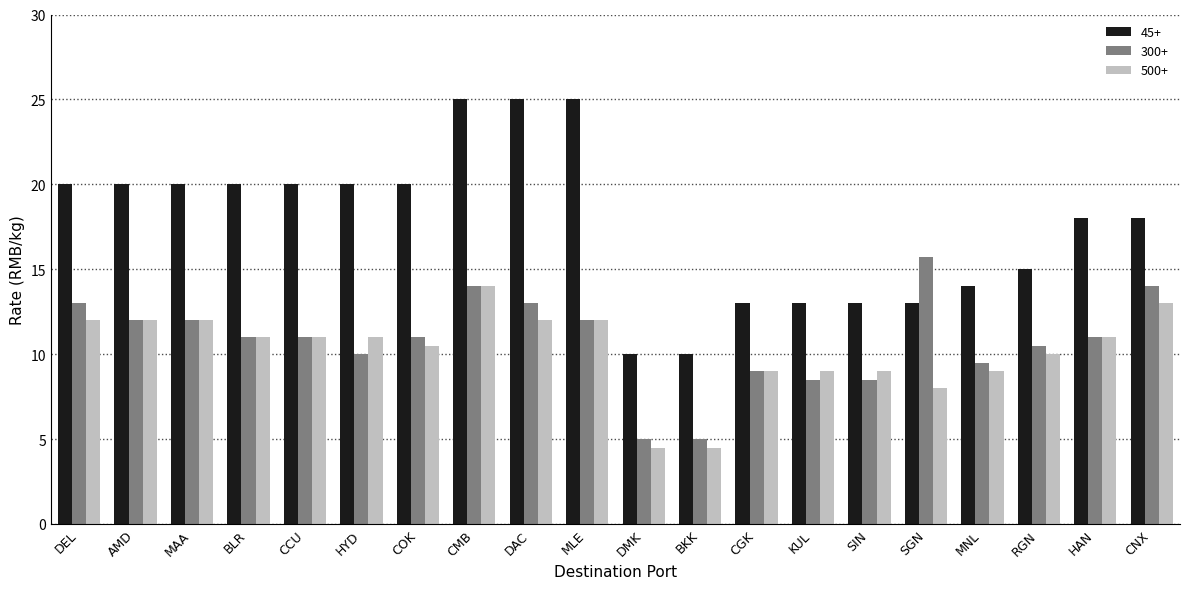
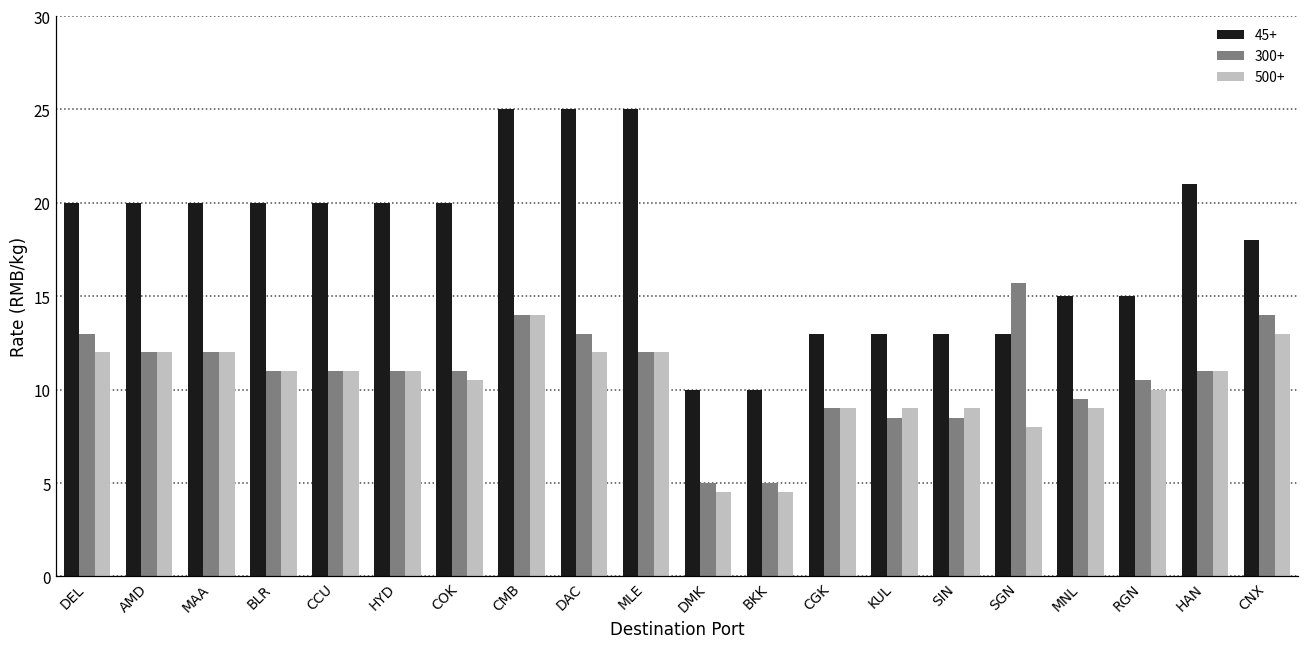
  {
    "45+": {
      "DEL": 20,
      "AMD": 20,
      "MAA": 20,
      "BLR": 20,
      "CCU": 20,
      "HYD": 20,
      "COK": 20,
      "CMB": 25,
      "DAC": 25,
      "MLE": 25,
      "DMK": 10,
      "BKK": 10,
      "CGK": 13,
      "KUL": 13,
      "SIN": 13,
      "SGN": 13,
-     "MNL": 14,
+     "MNL": 15,
      "RGN": 15,
-     "HAN": 18,
+     "HAN": 21,
      "CNX": 18
    },
    "300+": {
      "DEL": 13,
      "AMD": 12,
      "MAA": 12,
      "BLR": 11,
      "CCU": 11,
-     "HYD": 10,
+     "HYD": 11,
      "COK": 11,
      "CMB": 14,
      "DAC": 13,
      "MLE": 12,
      "DMK": 5,
      "BKK": 5,
      "CGK": 9,
      "KUL": 8.5,
      "SIN": 8.5,
      "SGN": 15.7,
      "MNL": 9.5,
      "RGN": 10.5,
      "HAN": 11,
      "CNX": 14
    },
    "500+": {
      "DEL": 12,
      "AMD": 12,
      "MAA": 12,
      "BLR": 11,
      "CCU": 11,
      "HYD": 11,
      "COK": 10.5,
      "CMB": 14,
      "DAC": 12,
      "MLE": 12,
      "DMK": 4.5,
      "BKK": 4.5,
      "CGK": 9,
      "KUL": 9,
      "SIN": 9,
      "SGN": 8,
      "MNL": 9,
      "RGN": 10,
      "HAN": 11,
      "CNX": 13
    }
  }
